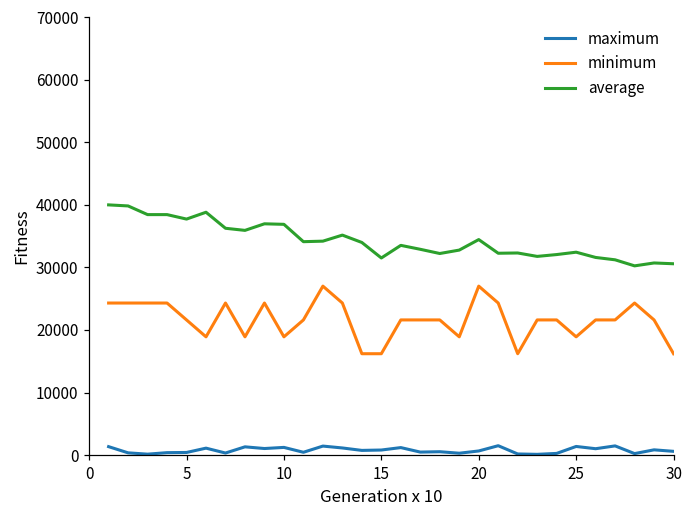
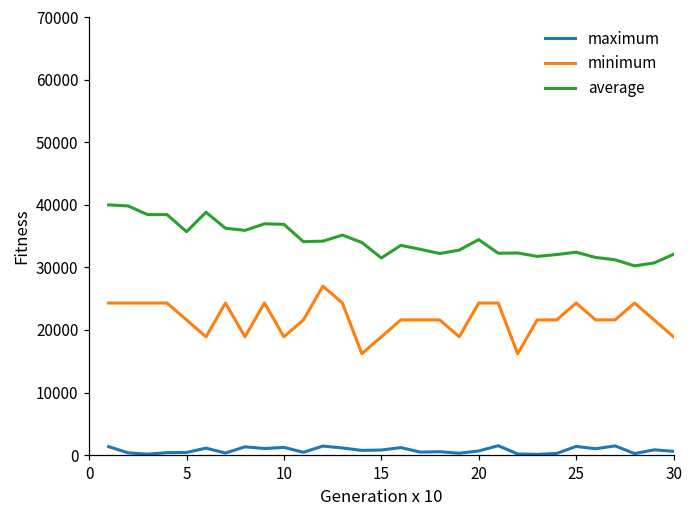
  {
    "maximum": {
      "5": 0,
      "10": 1000,
      "15": 1000,
      "20": 1000,
      "25": 1000,
      "30": 1000
    },
    "minimum": {
      "5": 22000,
      "10": 19000,
-     "15": 16000,
-     "20": 27000,
-     "25": 19000,
-     "30": 16000
+     "15": 19000,
+     "20": 24000,
+     "25": 24000,
+     "30": 19000
    },
    "average": {
-     "5": 38000,
+     "5": 36000,
      "10": 37000,
      "15": 32000,
      "20": 34000,
      "25": 32000,
-     "30": 31000
+     "30": 32000
    }
  }
